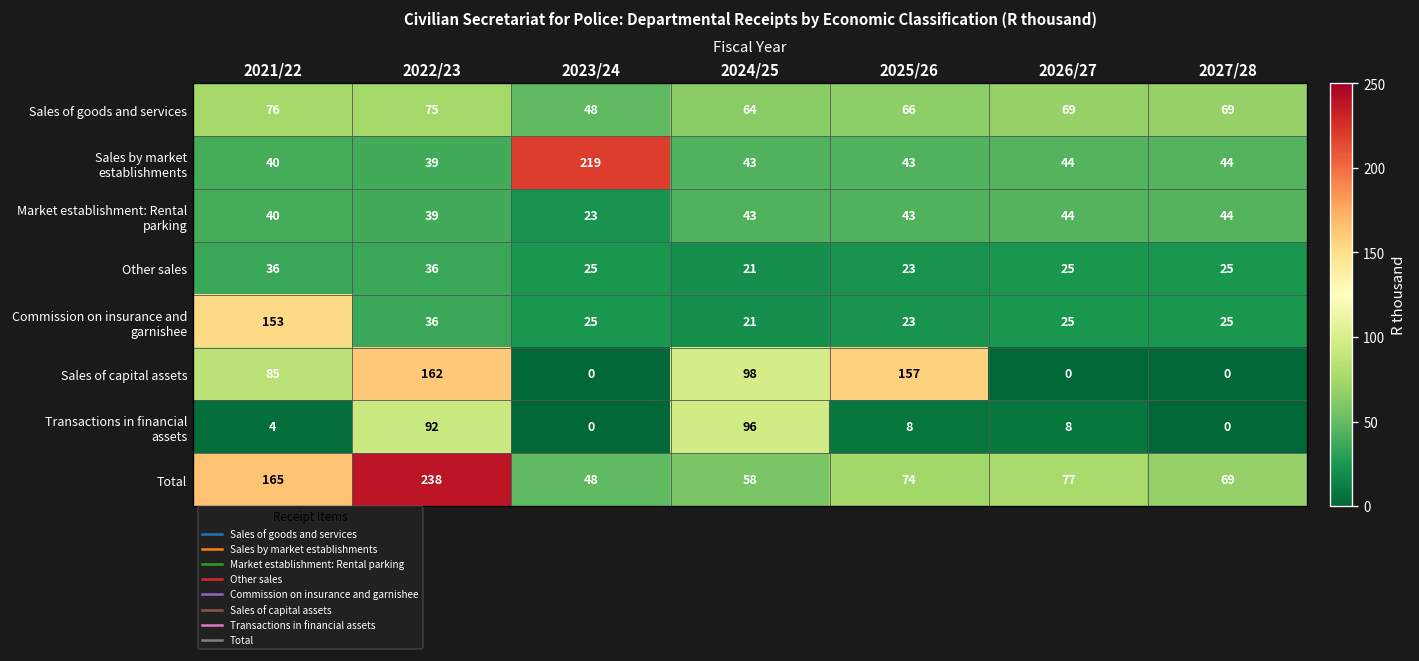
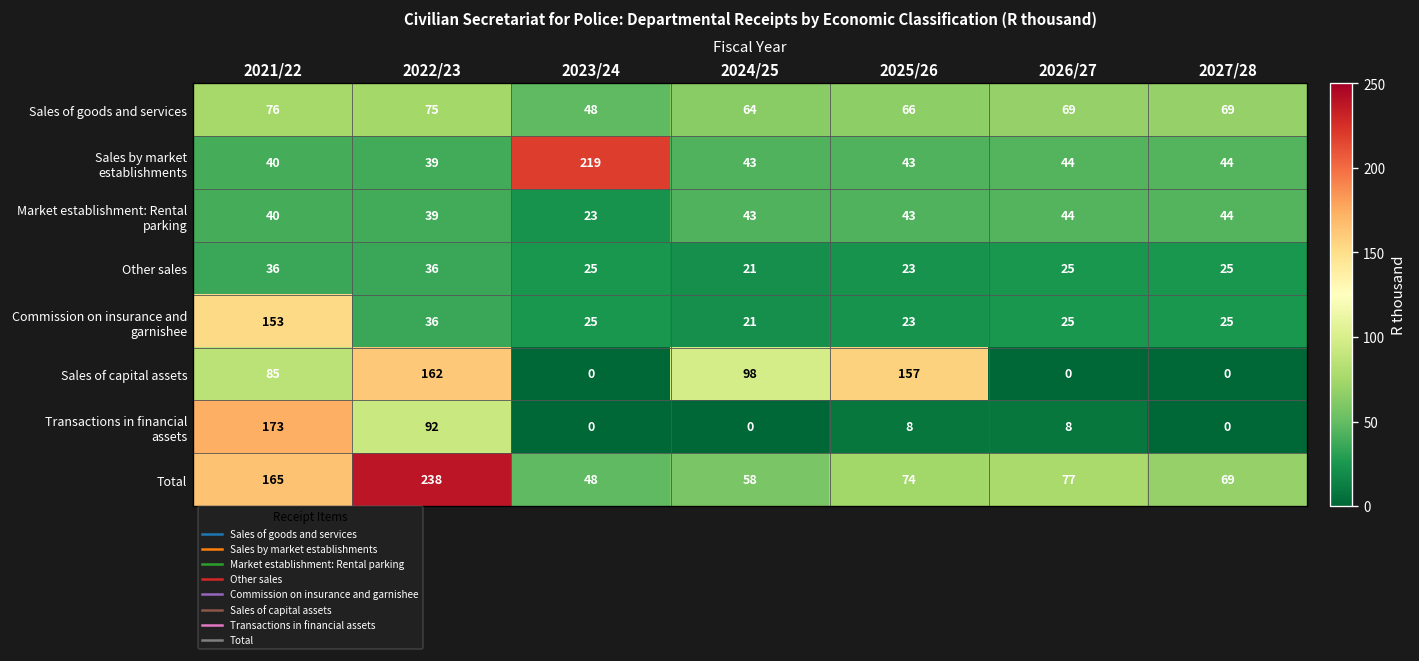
  {
    "Sales of goods and services": {
      "2021/22": 76,
      "2022/23": 75,
      "2023/24": 48,
      "2024/25": 64,
      "2025/26": 66,
      "2026/27": 69,
      "2027/28": 69
    },
    "Sales by market establishments": {
      "2021/22": 40,
      "2022/23": 39,
      "2023/24": 219,
      "2024/25": 43,
      "2025/26": 43,
      "2026/27": 44,
      "2027/28": 44
    },
    "Market establishment: Rental parking": {
      "2021/22": 40,
      "2022/23": 39,
      "2023/24": 23,
      "2024/25": 43,
      "2025/26": 43,
      "2026/27": 44,
      "2027/28": 44
    },
    "Other sales": {
      "2021/22": 36,
      "2022/23": 36,
      "2023/24": 25,
      "2024/25": 21,
      "2025/26": 23,
      "2026/27": 25,
      "2027/28": 25
    },
    "Commission on insurance and garnishee": {
      "2021/22": 153,
      "2022/23": 36,
      "2023/24": 25,
      "2024/25": 21,
      "2025/26": 23,
      "2026/27": 25,
      "2027/28": 25
    },
    "Sales of capital assets": {
      "2021/22": 85,
      "2022/23": 162,
      "2023/24": 0,
      "2024/25": 98,
      "2025/26": 157,
      "2026/27": 0,
      "2027/28": 0
    },
    "Transactions in financial assets": {
-     "2021/22": 4,
+     "2021/22": 173,
      "2022/23": 92,
      "2023/24": 0,
-     "2024/25": 96,
+     "2024/25": 0,
      "2025/26": 8,
      "2026/27": 8,
      "2027/28": 0
    },
    "Total": {
      "2021/22": 165,
      "2022/23": 238,
      "2023/24": 48,
      "2024/25": 58,
      "2025/26": 74,
      "2026/27": 77,
      "2027/28": 69
    }
  }
